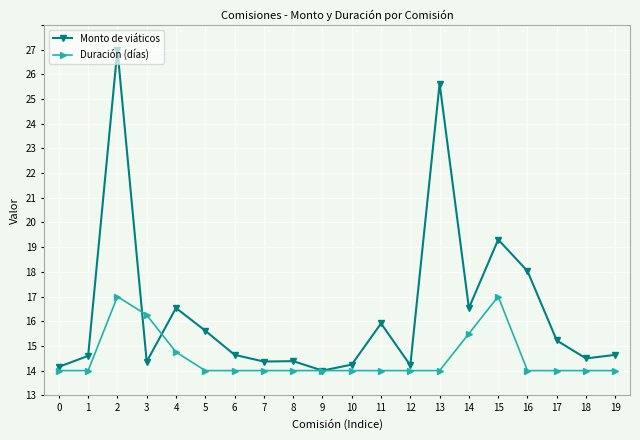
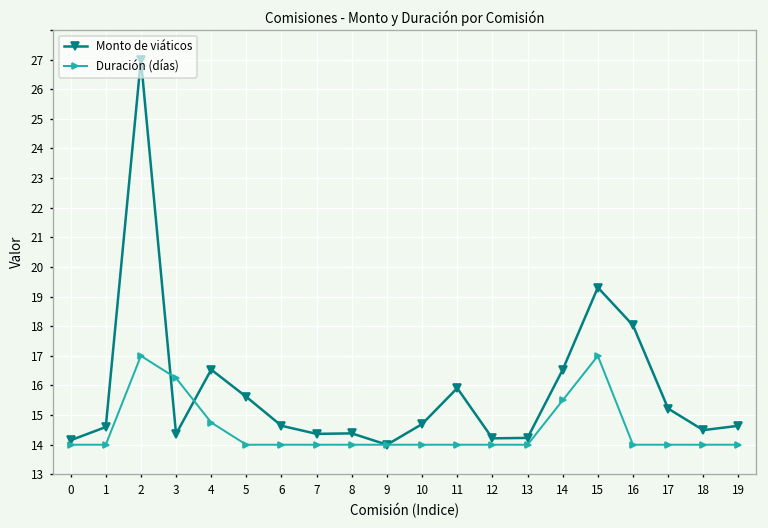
  {
    "Monto de viáticos": {
      "0": 14.2,
      "1": 14.6,
      "3": 14.4,
      "4": 16.5,
      "5": 15.6,
      "6": 14.6,
      "7": 14.4,
      "8": 14.4,
-     "10": 14.2,
+     "10": 14.7,
      "11": 15.9,
      "12": 14.2,
-     "13": 25.6,
+     "13": 14.2,
      "14": 16.5,
      "15": 19.3,
      "16": 18.0,
      "17": 15.2,
      "18": 14.5,
      "19": 14.6
    },
    "Duración (días)": {
      "0": 14.0,
      "1": 14.0,
      "2": 17.0,
      "3": 16.3,
      "4": 14.8,
      "5": 14.0,
      "6": 14.0,
      "7": 14.0,
      "8": 14.0,
      "10": 14.0,
      "11": 14.0,
      "12": 14.0,
      "13": 14.0,
      "14": 15.5,
      "15": 17.0,
      "16": 14.0,
      "17": 14.0,
      "18": 14.0,
      "19": 14.0
    }
  }
